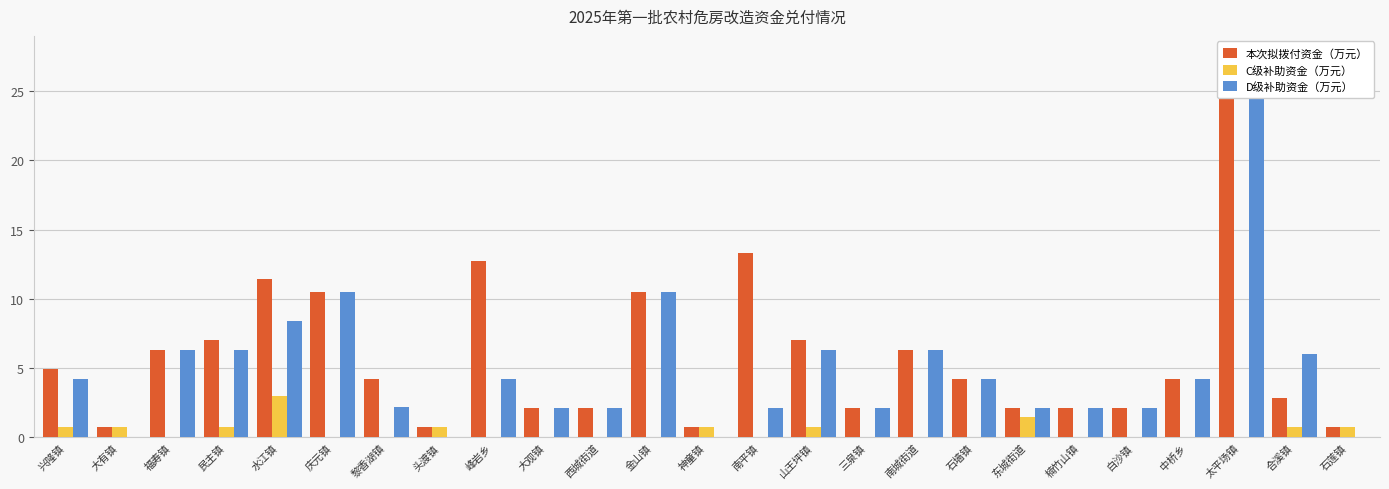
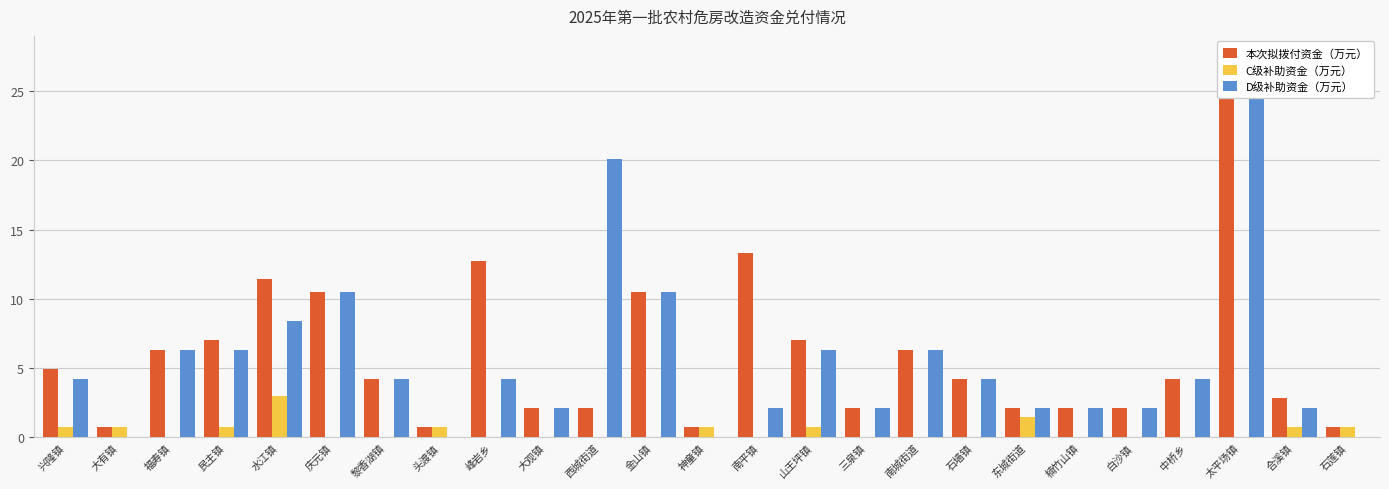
  {
    "本次拟拨付资金（万元）": {
      "兴隆镇": 5.0,
      "大有镇": 0.8,
      "福寿镇": 6.3,
      "民主镇": 7.1,
      "水江镇": 11.4,
      "庆元镇": 10.5,
      "黎香湖镇": 4.2,
      "头渡镇": 0.8,
      "峰岩乡": 12.7,
      "大观镇": 2.1,
      "西城街道": 2.1,
      "金山镇": 10.5,
      "神童镇": 0.8,
      "南平镇": 13.3,
      "山王坪镇": 7.1,
      "三泉镇": 2.1,
      "南城街道": 6.3,
      "石墙镇": 4.2,
      "东城街道": 2.1,
      "楠竹山镇": 2.1,
      "白沙镇": 2.1,
      "中桥乡": 4.2,
      "合溪镇": 2.9,
      "石莲镇": 0.8
    },
    "C级补助资金（万元）": {
      "兴隆镇": 0.8,
      "大有镇": 0.8,
      "福寿镇": 0.0,
      "民主镇": 0.8,
      "水江镇": 3.0,
      "庆元镇": 0.0,
      "黎香湖镇": 0.0,
      "头渡镇": 0.8,
      "峰岩乡": 0.0,
      "大观镇": 0.0,
      "西城街道": 0.0,
      "金山镇": 0.0,
      "神童镇": 0.8,
      "南平镇": 0.0,
      "山王坪镇": 0.8,
      "三泉镇": 0.0,
      "南城街道": 0.0,
      "石墙镇": 0.0,
      "东城街道": 1.5,
      "楠竹山镇": 0.0,
      "白沙镇": 0.0,
      "中桥乡": 0.0,
      "太平场镇": 0.0,
      "合溪镇": 0.8,
      "石莲镇": 0.8
    },
    "D级补助资金（万元）": {
      "兴隆镇": 4.2,
      "大有镇": 0.0,
      "福寿镇": 6.3,
      "民主镇": 6.3,
      "水江镇": 8.4,
      "庆元镇": 10.5,
-     "黎香湖镇": 2.2,
+     "黎香湖镇": 4.2,
      "头渡镇": 0.0,
      "峰岩乡": 4.2,
      "大观镇": 2.1,
-     "西城街道": 2.1,
+     "西城街道": 20.1,
      "金山镇": 10.5,
      "神童镇": 0.0,
      "南平镇": 2.1,
      "山王坪镇": 6.3,
      "三泉镇": 2.1,
      "南城街道": 6.3,
      "石墙镇": 4.2,
      "东城街道": 2.1,
      "楠竹山镇": 2.1,
      "白沙镇": 2.1,
      "中桥乡": 4.2,
-     "合溪镇": 6.0,
+     "合溪镇": 2.1,
      "石莲镇": 0.0
    }
  }
